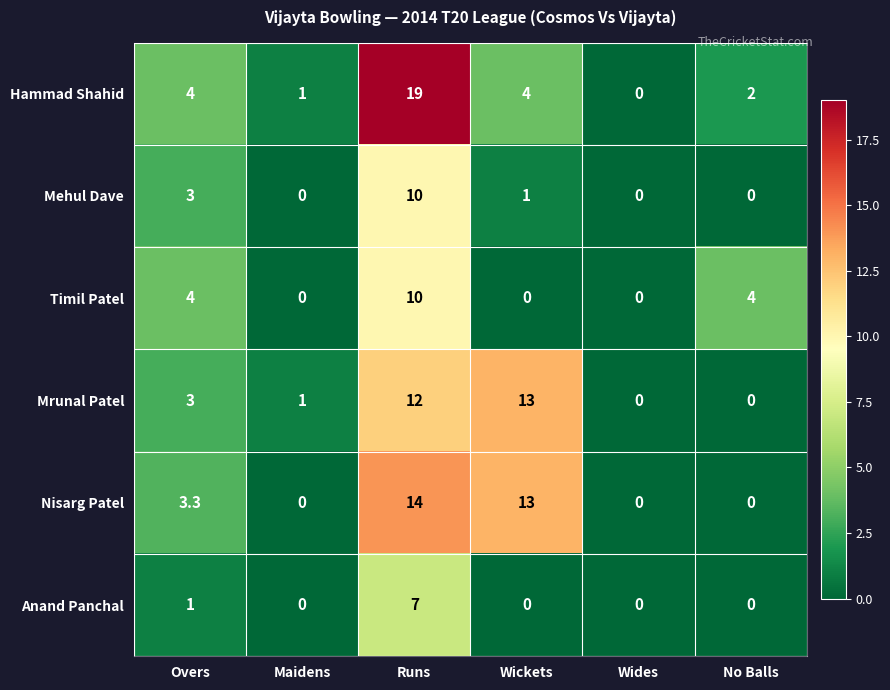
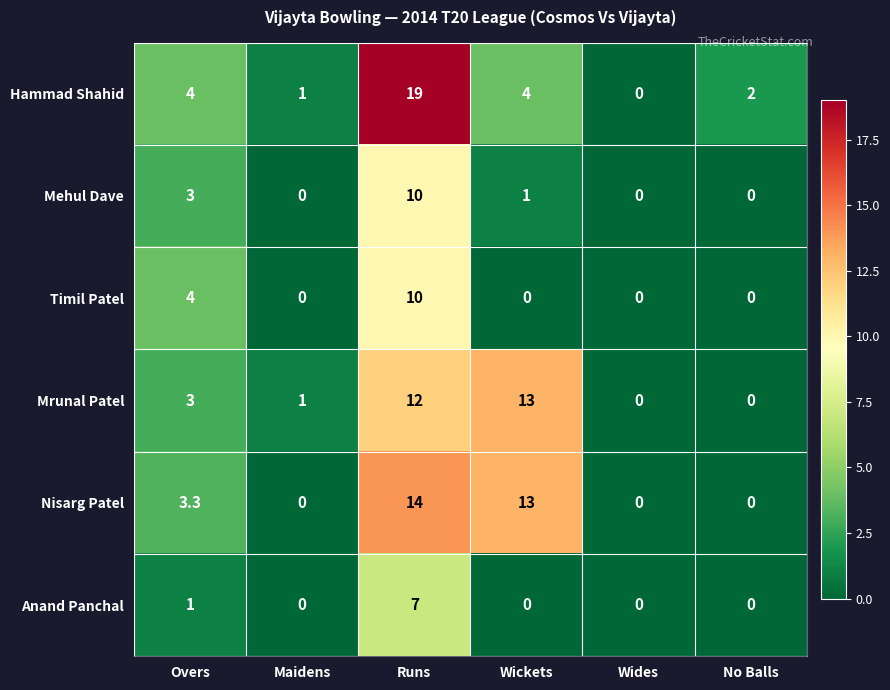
  {
    "Hammad Shahid": {
      "Overs": 4,
      "Maidens": 1,
      "Runs": 19,
      "Wickets": 4,
      "Wides": 0
    },
    "Mehul Dave": {
      "Overs": 3,
      "Maidens": 0,
      "Runs": 10,
      "Wickets": 1,
      "Wides": 0,
      "No Balls": 0
    },
    "Timil Patel": {
      "Overs": 4,
      "Maidens": 0,
      "Runs": 10,
      "Wickets": 0,
      "Wides": 0,
-     "No Balls": 4
+     "No Balls": 0
    },
    "Mrunal Patel": {
      "Overs": 3,
      "Maidens": 1,
      "Runs": 12,
      "Wickets": 13,
      "Wides": 0,
      "No Balls": 0
    },
    "Nisarg Patel": {
      "Overs": 3.3,
      "Maidens": 0,
      "Runs": 14,
      "Wickets": 13,
      "Wides": 0,
      "No Balls": 0
    },
    "Anand Panchal": {
      "Overs": 1,
      "Maidens": 0,
      "Runs": 7,
      "Wickets": 0,
      "Wides": 0,
      "No Balls": 0
    }
  }
